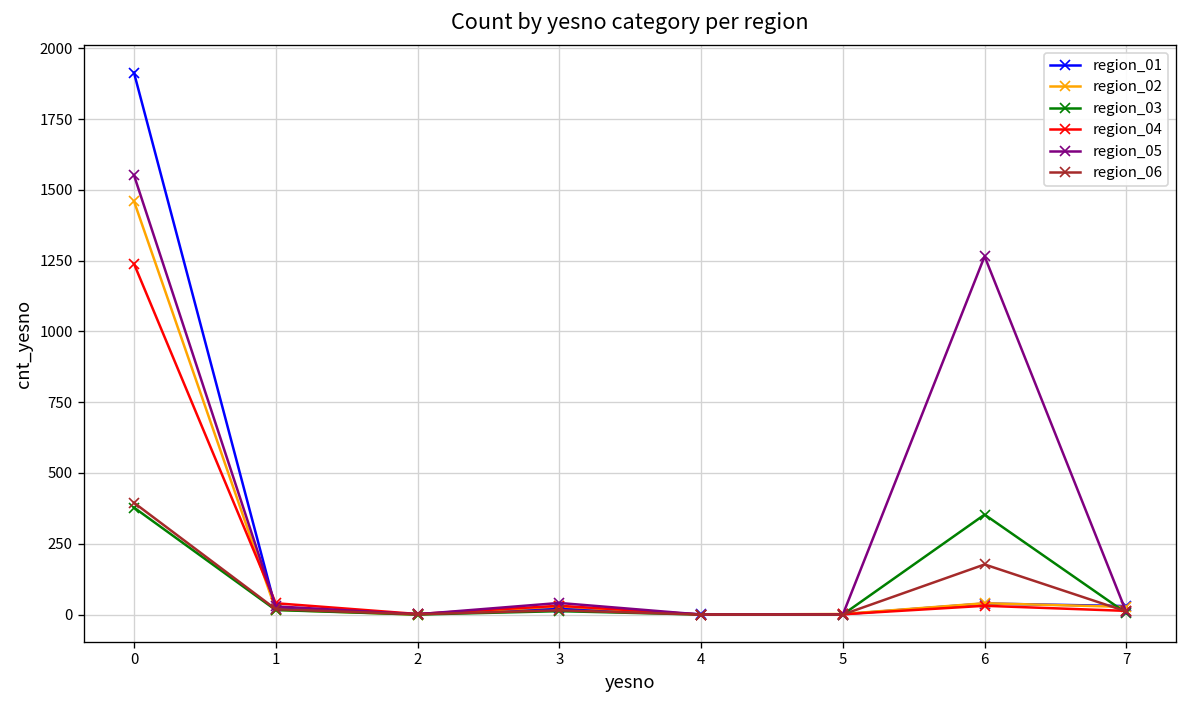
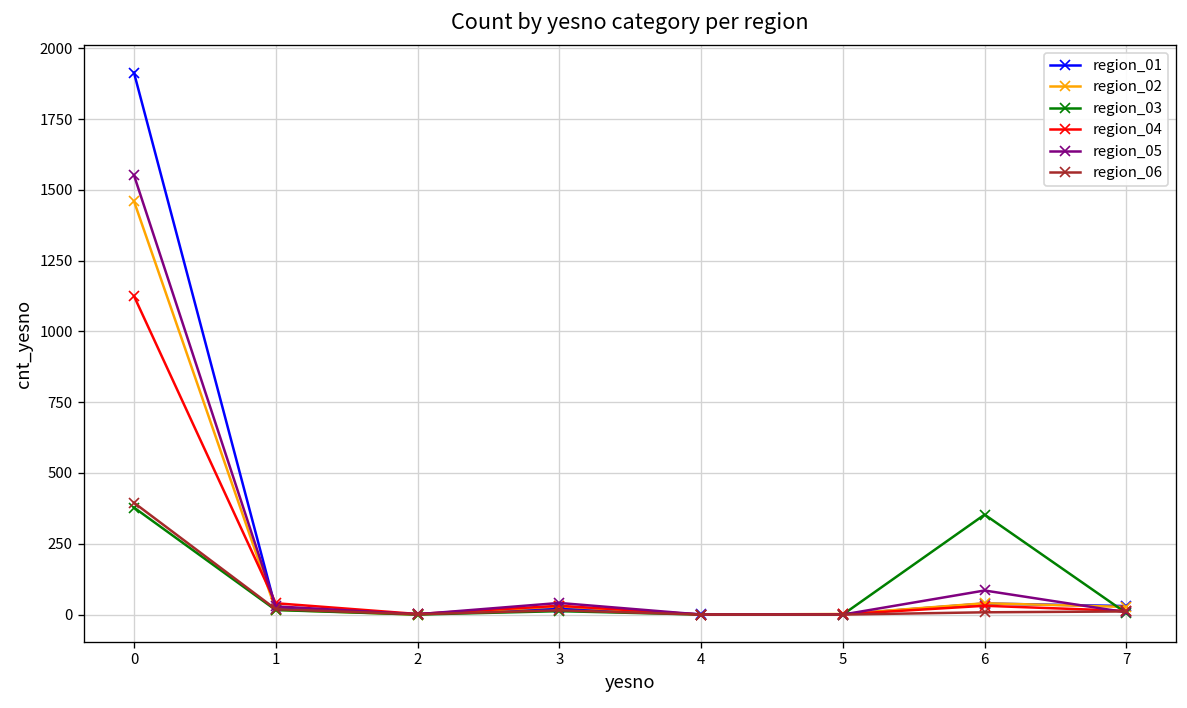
  {
    "region_01": {
      "0": 1910
    },
    "region_02": {
      "0": 1460
    },
    "region_03": {
      "0": 380,
      "6": 350
    },
    "region_04": {
-     "0": 1240,
+     "0": 1130,
      "1": 40
    },
    "region_05": {
      "0": 1550,
-     "6": 1270
+     "6": 90
    },
    "region_06": {
      "0": 400,
-     "6": 180
+     "6": 10
    }
  }
